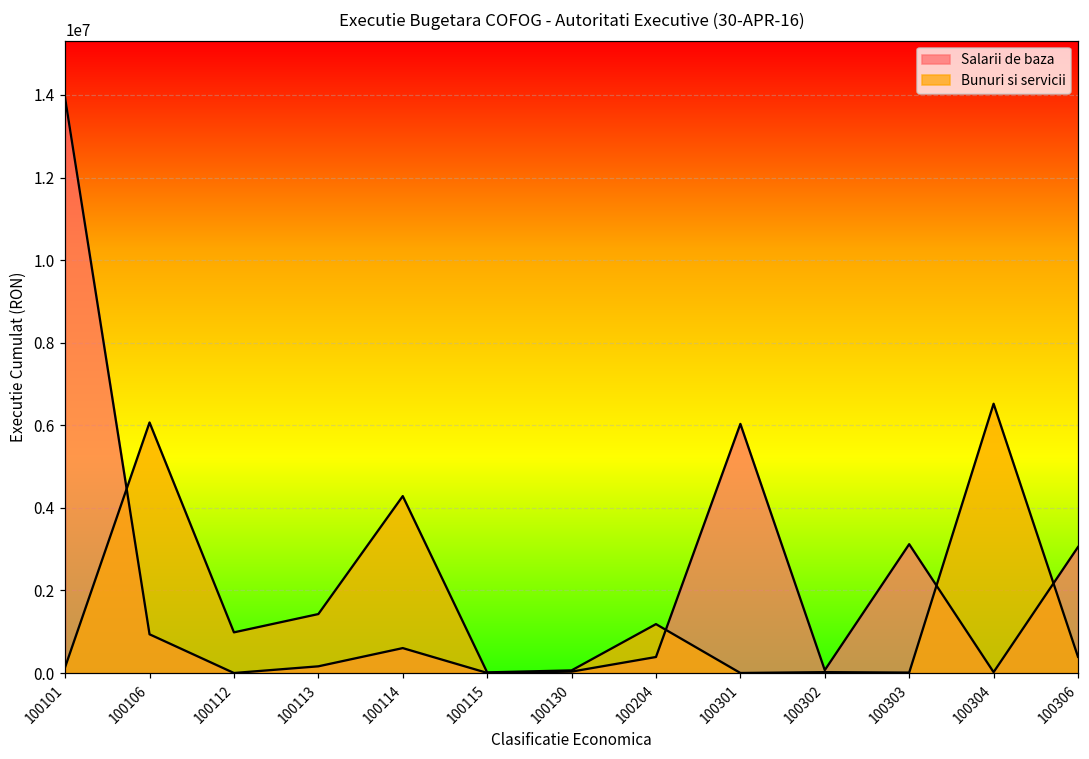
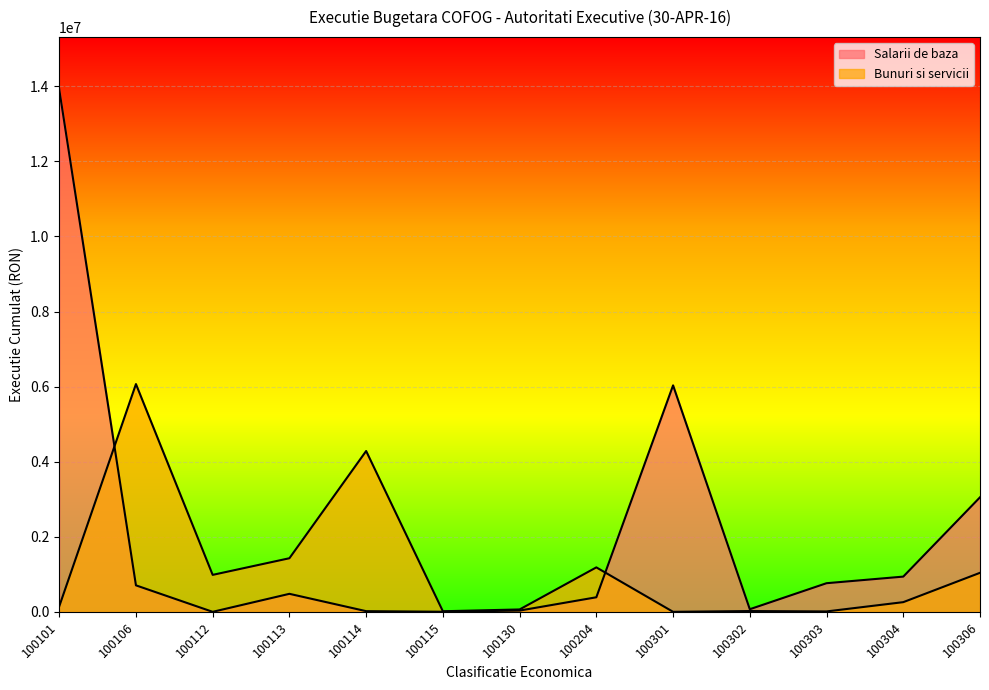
  {
    "Salarii de baza": {
      "100101": 13900000,
-     "100106": 900000,
+     "100106": 700000,
      "100112": 0,
-     "100113": 200000,
-     "100114": 600000,
+     "100113": 500000,
+     "100114": 0,
      "100204": 400000,
      "100301": 6000000,
-     "100303": 3100000,
-     "100304": 0,
+     "100303": 800000,
+     "100304": 900000,
      "100306": 3100000
    },
    "Bunuri si servicii": {
      "100101": 100000,
      "100106": 6100000,
      "100112": 1000000,
      "100113": 1400000,
      "100114": 4300000,
      "100204": 1200000,
      "100301": 0,
      "100303": 0,
-     "100304": 6500000,
-     "100306": 400000
+     "100304": 300000,
+     "100306": 1000000
    }
  }
